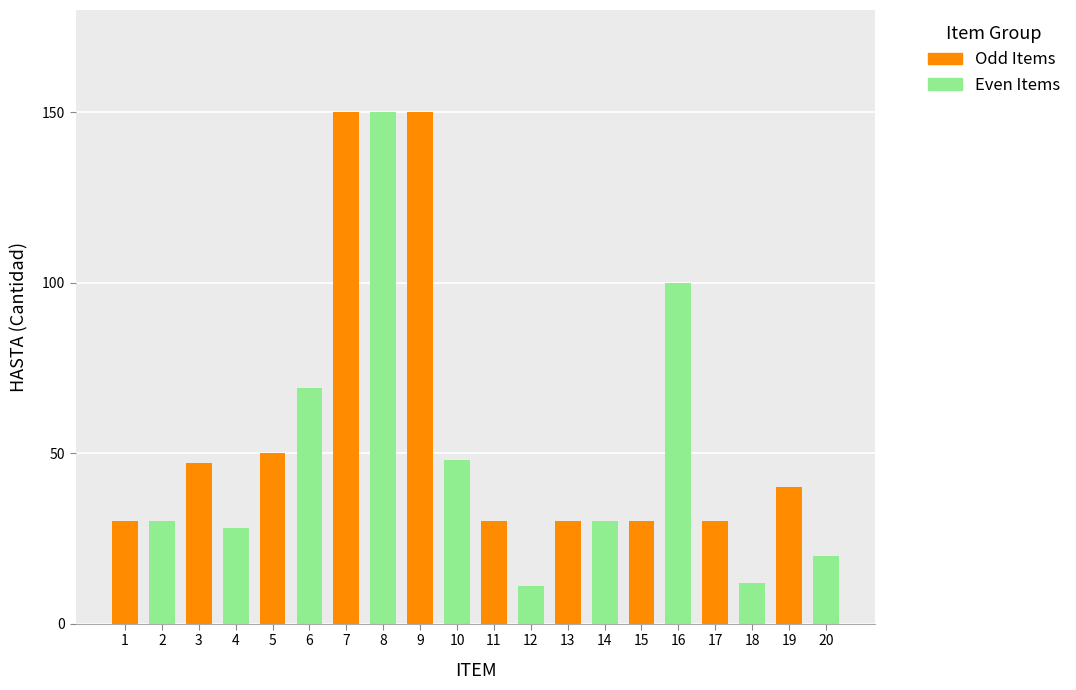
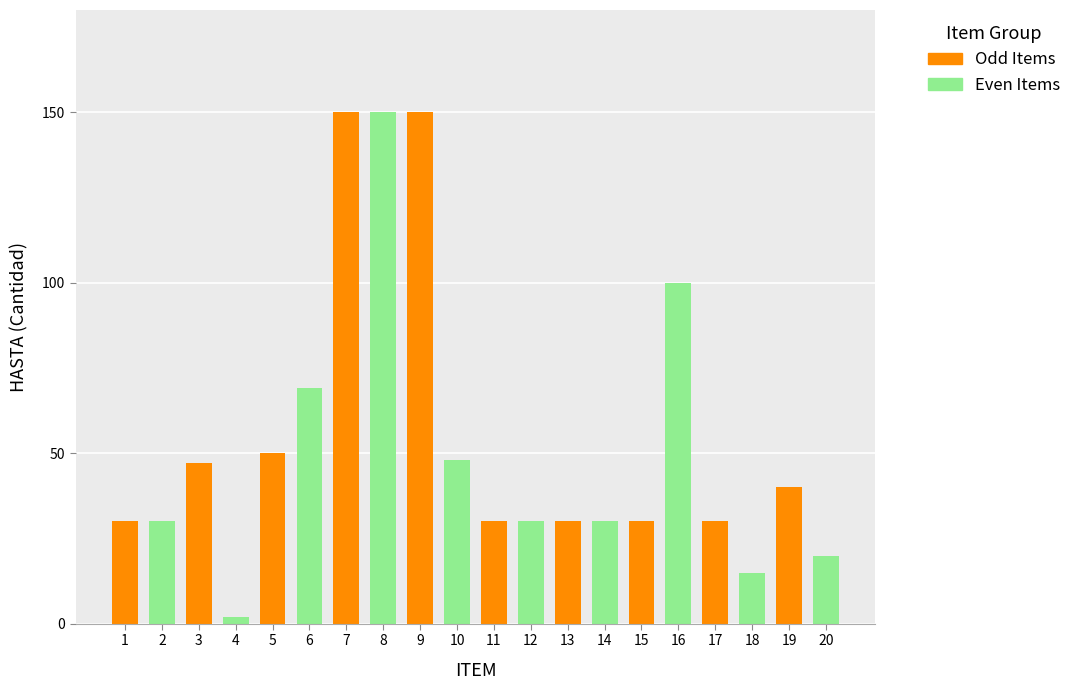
  {
    "Odd Items": {
      "1": 30,
      "3": 47,
      "5": 50,
      "7": 150,
      "9": 150,
      "11": 30,
      "13": 30,
      "15": 30,
      "17": 30,
      "19": 40
    },
    "Even Items": {
      "2": 30,
-     "4": 28,
+     "4": 2,
      "6": 69,
      "8": 150,
      "10": 48,
-     "12": 11,
+     "12": 30,
      "14": 30,
      "16": 100,
-     "18": 12,
+     "18": 15,
      "20": 20
    }
  }
